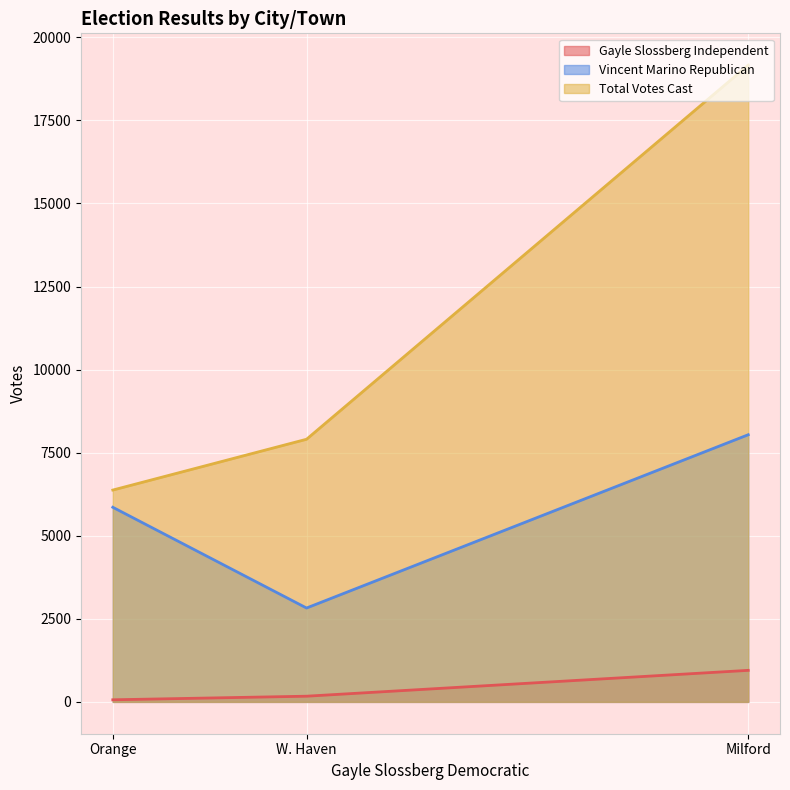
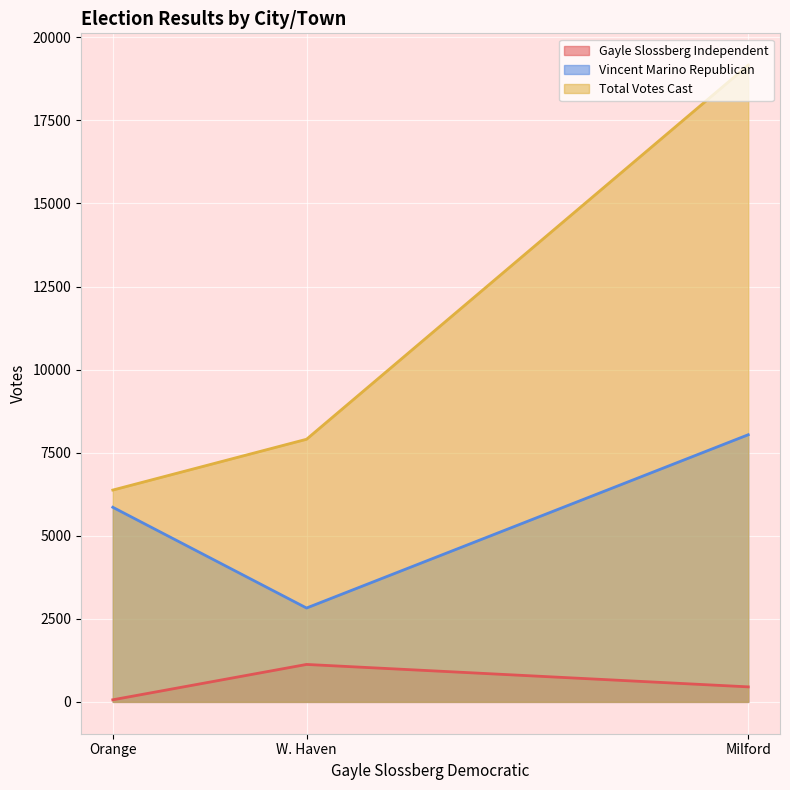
  {
    "Gayle Slossberg Independent": {
      "Orange": 100,
-     "W. Haven": 200,
-     "Milford": 900
+     "W. Haven": 1100,
+     "Milford": 500
    },
    "Vincent Marino Republican": {
      "Orange": 5900,
      "W. Haven": 2800,
      "Milford": 8000
    },
    "Total Votes Cast": {
      "Orange": 6400,
      "W. Haven": 7900
    }
  }
